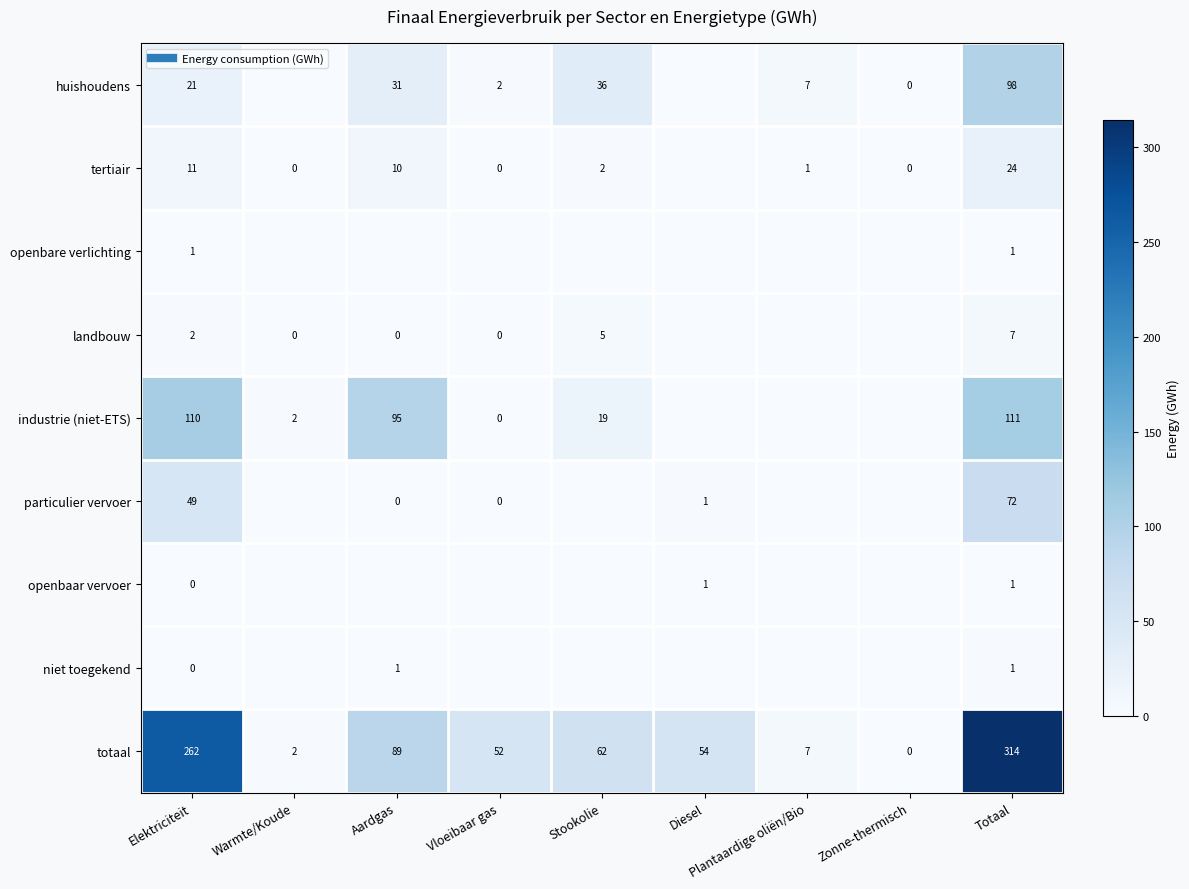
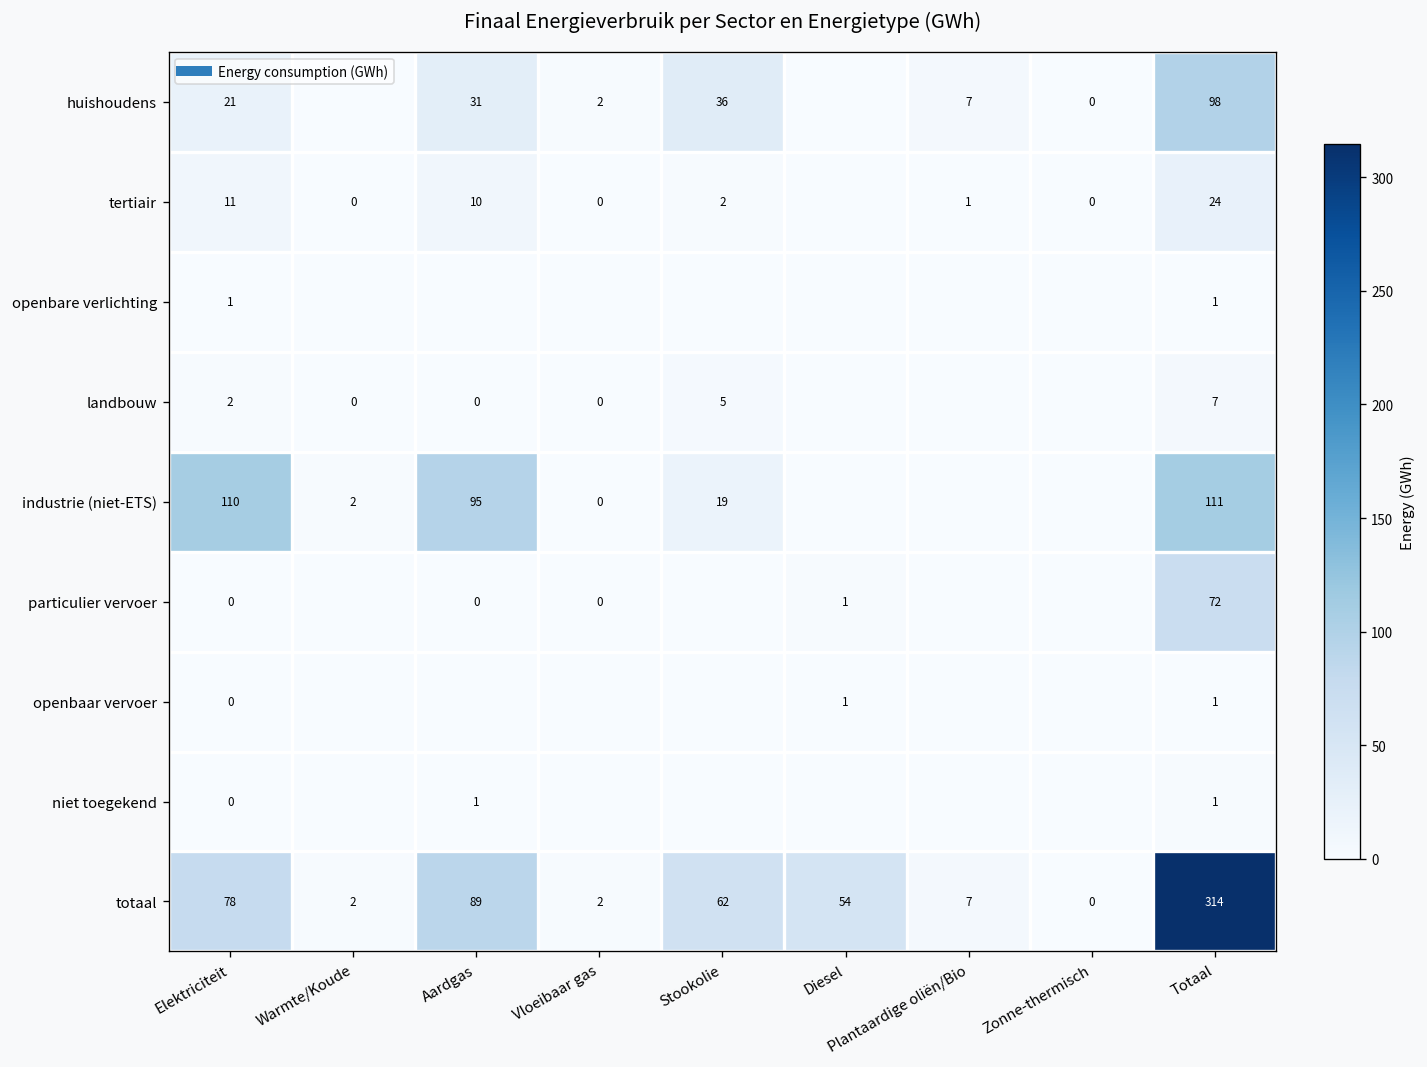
  {
    "huishoudens": {
      "Elektriciteit": 21,
      "Aardgas": 31,
      "Vloeibaar gas": 2,
      "Stookolie": 36,
      "Plantaardige oliën/Bio": 7,
      "Zonne-thermisch": 0,
      "Totaal": 98
    },
    "tertiair": {
      "Elektriciteit": 11,
      "Warmte/Koude": 0,
      "Aardgas": 10,
      "Vloeibaar gas": 0,
      "Stookolie": 2,
      "Plantaardige oliën/Bio": 1,
      "Zonne-thermisch": 0,
      "Totaal": 24
    },
    "openbare verlichting": {
      "Elektriciteit": 1,
      "Totaal": 1
    },
    "landbouw": {
      "Elektriciteit": 2,
      "Warmte/Koude": 0,
      "Aardgas": 0,
      "Vloeibaar gas": 0,
      "Stookolie": 5,
      "Totaal": 7
    },
    "industrie (niet-ETS)": {
      "Elektriciteit": 110,
      "Warmte/Koude": 2,
      "Aardgas": 95,
      "Vloeibaar gas": 0,
      "Stookolie": 19,
      "Totaal": 111
    },
    "particulier vervoer": {
-     "Elektriciteit": 49,
+     "Elektriciteit": 0,
      "Aardgas": 0,
      "Vloeibaar gas": 0,
      "Diesel": 1,
      "Totaal": 72
    },
    "openbaar vervoer": {
      "Elektriciteit": 0,
      "Diesel": 1,
      "Totaal": 1
    },
    "niet toegekend": {
      "Elektriciteit": 0,
      "Aardgas": 1,
      "Totaal": 1
    },
    "totaal": {
-     "Elektriciteit": 262,
+     "Elektriciteit": 78,
      "Warmte/Koude": 2,
      "Aardgas": 89,
-     "Vloeibaar gas": 52,
+     "Vloeibaar gas": 2,
      "Stookolie": 62,
      "Diesel": 54,
      "Plantaardige oliën/Bio": 7,
      "Zonne-thermisch": 0,
      "Totaal": 314
    }
  }
